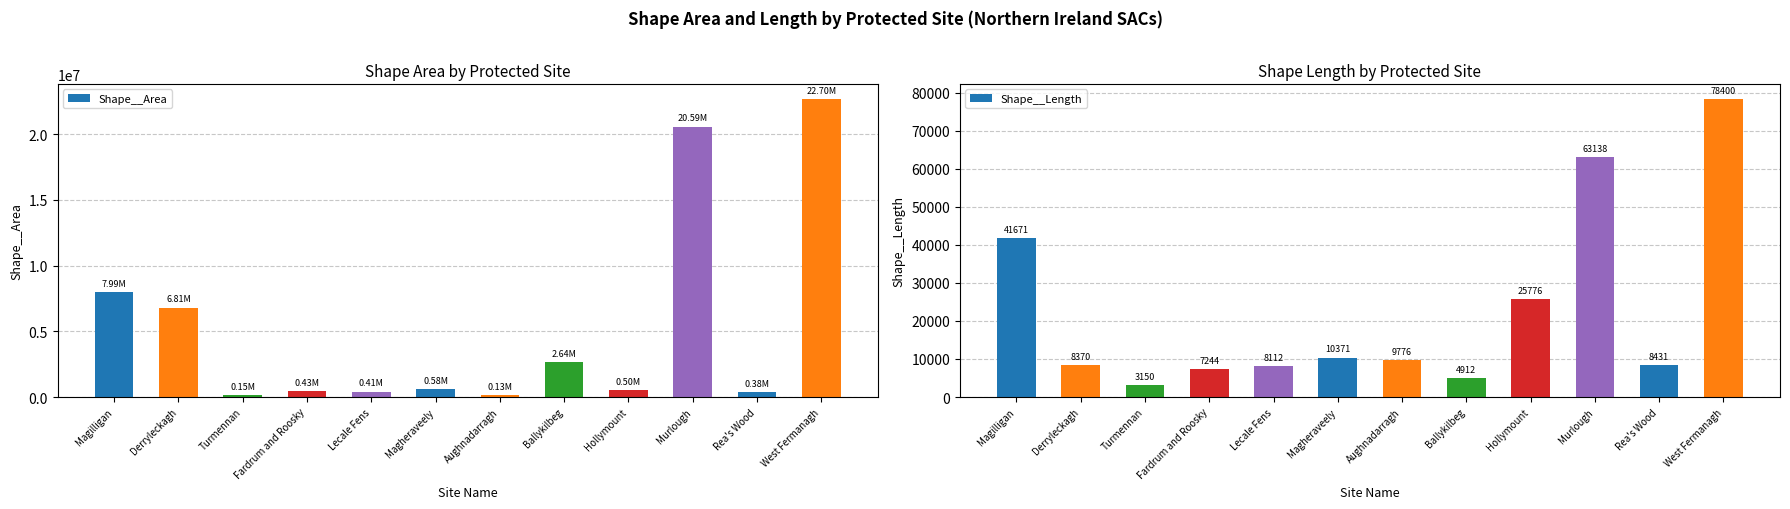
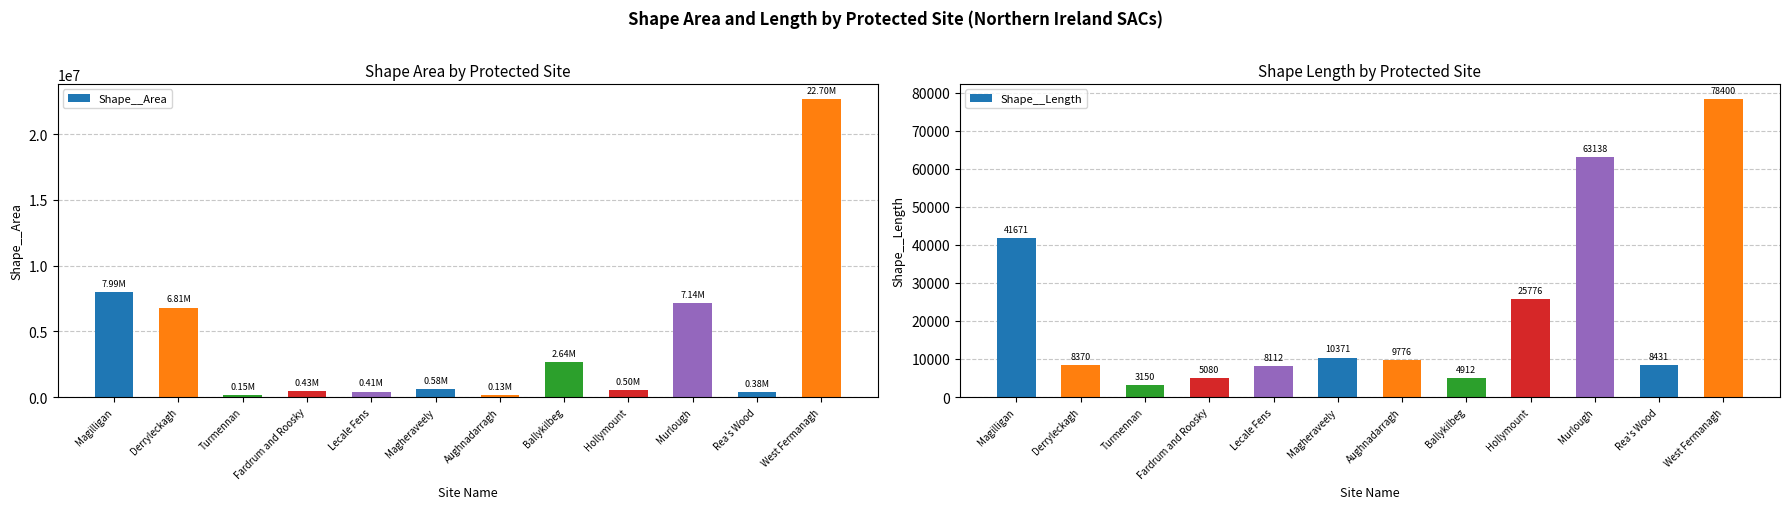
  {
    "Shape Area by Protected Site": {
      "Magilligan": "7.99M",
      "Derryleckagh": "6.81M",
      "Turmennan": "0.15M",
      "Fardrum and Roosky": "0.43M",
      "Lecale Fens": "0.41M",
      "Magheraveely": "0.58M",
      "Aughnadarragh": "0.13M",
      "Ballykilbeg": "2.64M",
      "Hollymount": "0.50M",
-     "Murlough": "20.59M",
+     "Murlough": "7.14M",
      "Rea's Wood": "0.38M",
      "West Fermanagh": "22.70M"
    },
    "Shape Length by Protected Site": {
      "Magilligan": "41671",
      "Derryleckagh": "8370",
      "Turmennan": "3150",
-     "Fardrum and Roosky": "7244",
+     "Fardrum and Roosky": "5080",
      "Lecale Fens": "8112",
      "Magheraveely": "10371",
      "Aughnadarragh": "9776",
      "Ballykilbeg": "4912",
      "Hollymount": "25776",
      "Murlough": "63138",
      "Rea's Wood": "8431",
      "West Fermanagh": "78400"
    }
  }
